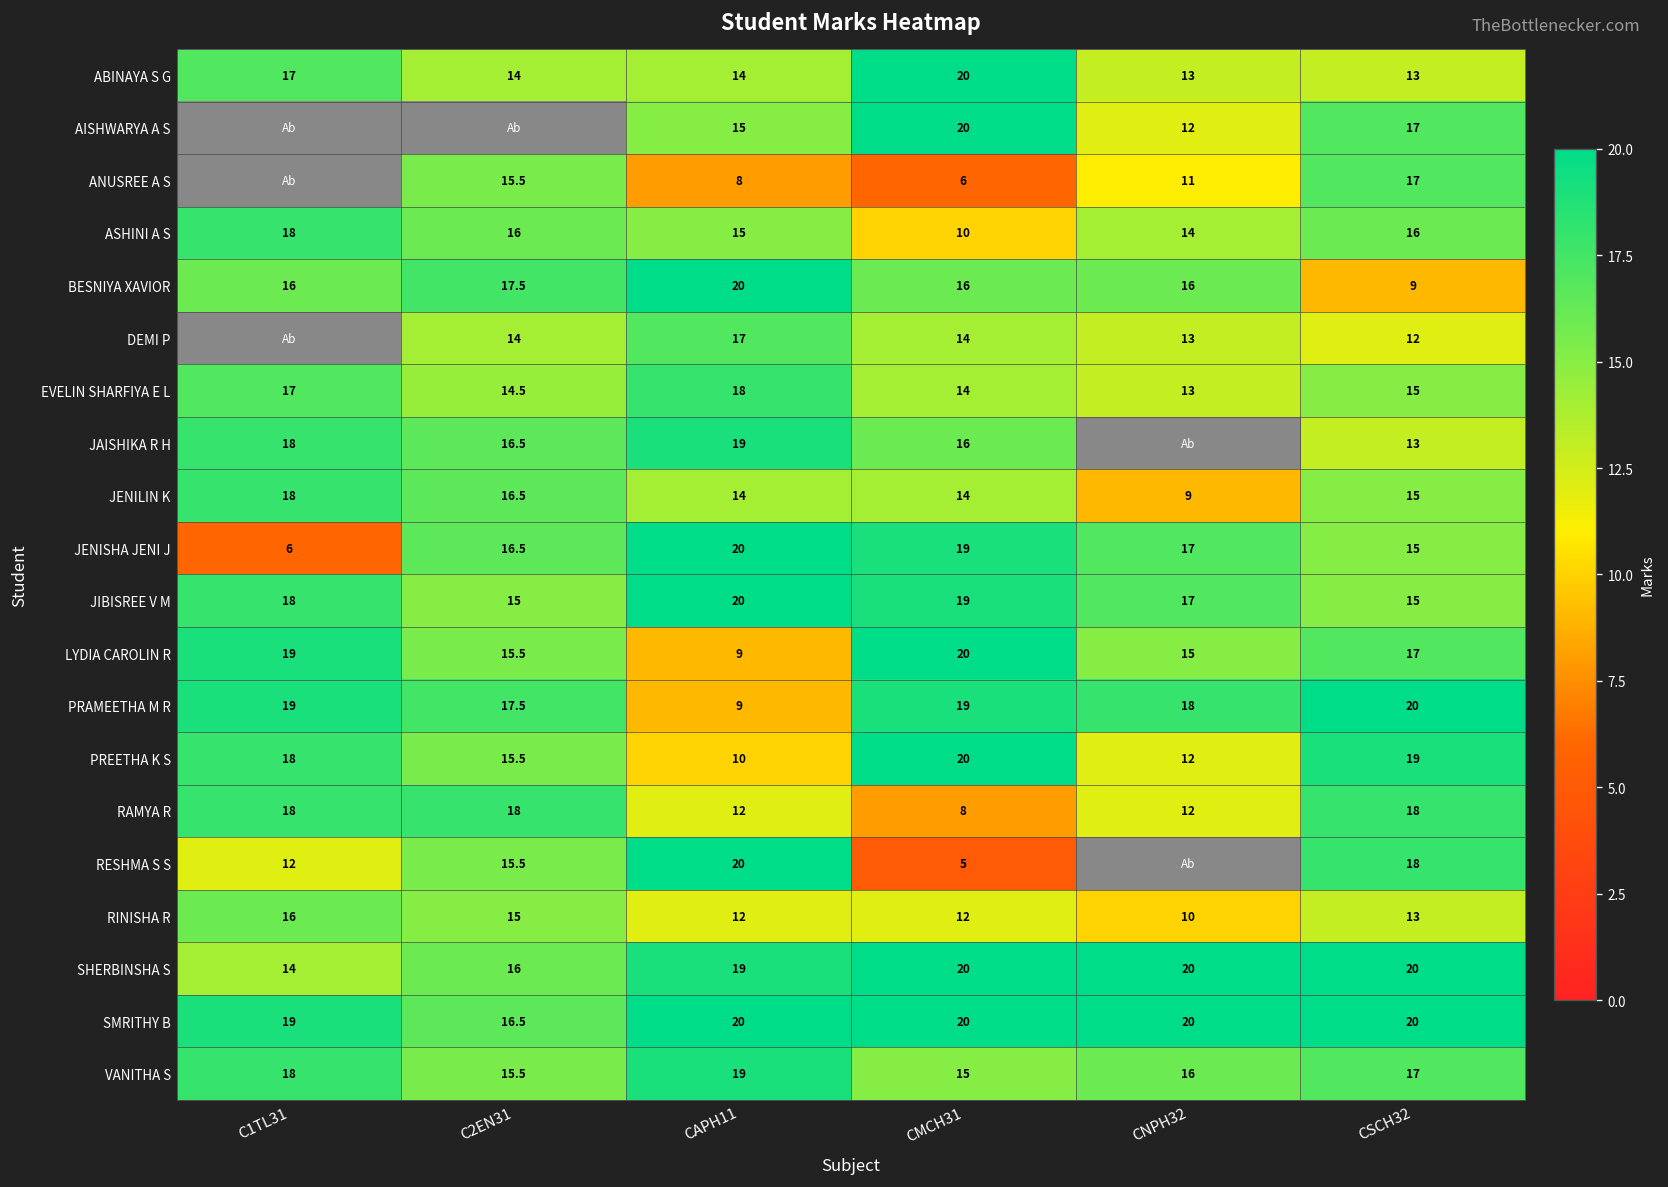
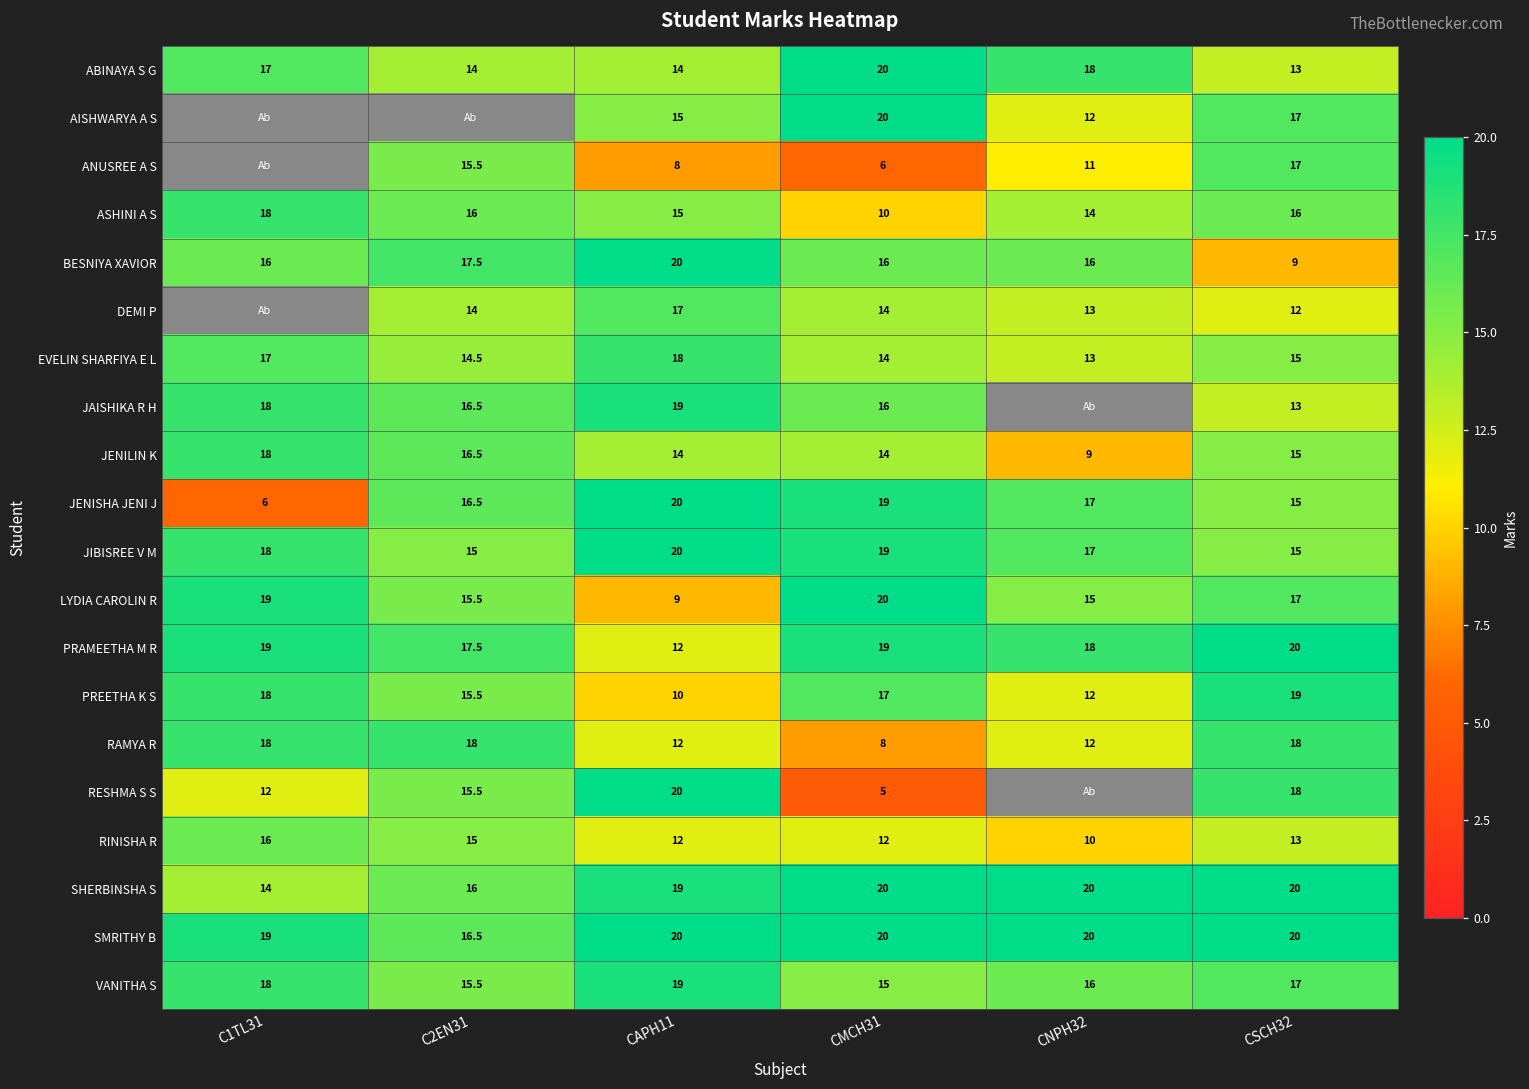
  {
    "ABINAYA S G": {
      "C1TL31": 17,
      "C2EN31": 14,
      "CAPH11": 14,
      "CMCH31": 20,
-     "CNPH32": 13,
+     "CNPH32": 18,
      "CSCH32": 13
    },
    "AISHWARYA A S": {
      "CAPH11": 15,
      "CMCH31": 20,
      "CNPH32": 12,
      "CSCH32": 17
    },
    "ANUSREE A S": {
      "C2EN31": 15.5,
      "CAPH11": 8,
      "CMCH31": 6,
      "CNPH32": 11,
      "CSCH32": 17
    },
    "ASHINI A S": {
      "C1TL31": 18,
      "C2EN31": 16,
      "CAPH11": 15,
      "CMCH31": 10,
      "CNPH32": 14,
      "CSCH32": 16
    },
    "BESNIYA XAVIOR": {
      "C1TL31": 16,
      "C2EN31": 17.5,
      "CAPH11": 20,
      "CMCH31": 16,
      "CNPH32": 16,
      "CSCH32": 9
    },
    "DEMI P": {
      "C2EN31": 14,
      "CAPH11": 17,
      "CMCH31": 14,
      "CNPH32": 13,
      "CSCH32": 12
    },
    "EVELIN SHARFIYA E L": {
      "C1TL31": 17,
      "C2EN31": 14.5,
      "CAPH11": 18,
      "CMCH31": 14,
      "CNPH32": 13,
      "CSCH32": 15
    },
    "JAISHIKA R H": {
      "C1TL31": 18,
      "C2EN31": 16.5,
      "CAPH11": 19,
      "CMCH31": 16,
      "CSCH32": 13
    },
    "JENILIN K": {
      "C1TL31": 18,
      "C2EN31": 16.5,
      "CAPH11": 14,
      "CMCH31": 14,
      "CNPH32": 9,
      "CSCH32": 15
    },
    "JENISHA JENI J": {
      "C1TL31": 6,
      "C2EN31": 16.5,
      "CAPH11": 20,
      "CMCH31": 19,
      "CNPH32": 17,
      "CSCH32": 15
    },
    "JIBISREE V M": {
      "C1TL31": 18,
      "C2EN31": 15,
      "CAPH11": 20,
      "CMCH31": 19,
      "CNPH32": 17,
      "CSCH32": 15
    },
    "LYDIA CAROLIN R": {
      "C1TL31": 19,
      "C2EN31": 15.5,
      "CAPH11": 9,
      "CMCH31": 20,
      "CNPH32": 15,
      "CSCH32": 17
    },
    "PRAMEETHA M R": {
      "C1TL31": 19,
      "C2EN31": 17.5,
-     "CAPH11": 9,
+     "CAPH11": 12,
      "CMCH31": 19,
      "CNPH32": 18,
      "CSCH32": 20
    },
    "PREETHA K S": {
      "C1TL31": 18,
      "C2EN31": 15.5,
      "CAPH11": 10,
-     "CMCH31": 20,
+     "CMCH31": 17,
      "CNPH32": 12,
      "CSCH32": 19
    },
    "RAMYA R": {
      "C1TL31": 18,
      "C2EN31": 18,
      "CAPH11": 12,
      "CMCH31": 8,
      "CNPH32": 12,
      "CSCH32": 18
    },
    "RESHMA S S": {
      "C1TL31": 12,
      "C2EN31": 15.5,
      "CAPH11": 20,
      "CMCH31": 5,
      "CSCH32": 18
    },
    "RINISHA R": {
      "C1TL31": 16,
      "C2EN31": 15,
      "CAPH11": 12,
      "CMCH31": 12,
      "CNPH32": 10,
      "CSCH32": 13
    },
    "SHERBINSHA S": {
      "C1TL31": 14,
      "C2EN31": 16,
      "CAPH11": 19,
      "CMCH31": 20,
      "CNPH32": 20,
      "CSCH32": 20
    },
    "SMRITHY B": {
      "C1TL31": 19,
      "C2EN31": 16.5,
      "CAPH11": 20,
      "CMCH31": 20,
      "CNPH32": 20,
      "CSCH32": 20
    },
    "VANITHA S": {
      "C1TL31": 18,
      "C2EN31": 15.5,
      "CAPH11": 19,
      "CMCH31": 15,
      "CNPH32": 16,
      "CSCH32": 17
    }
  }
